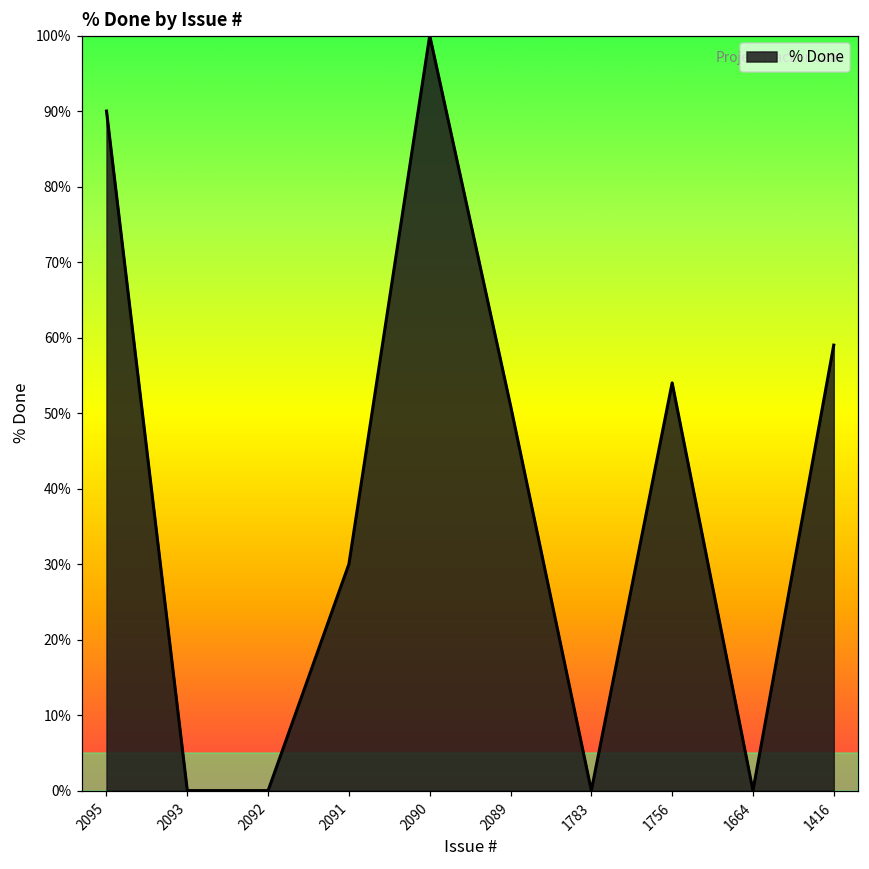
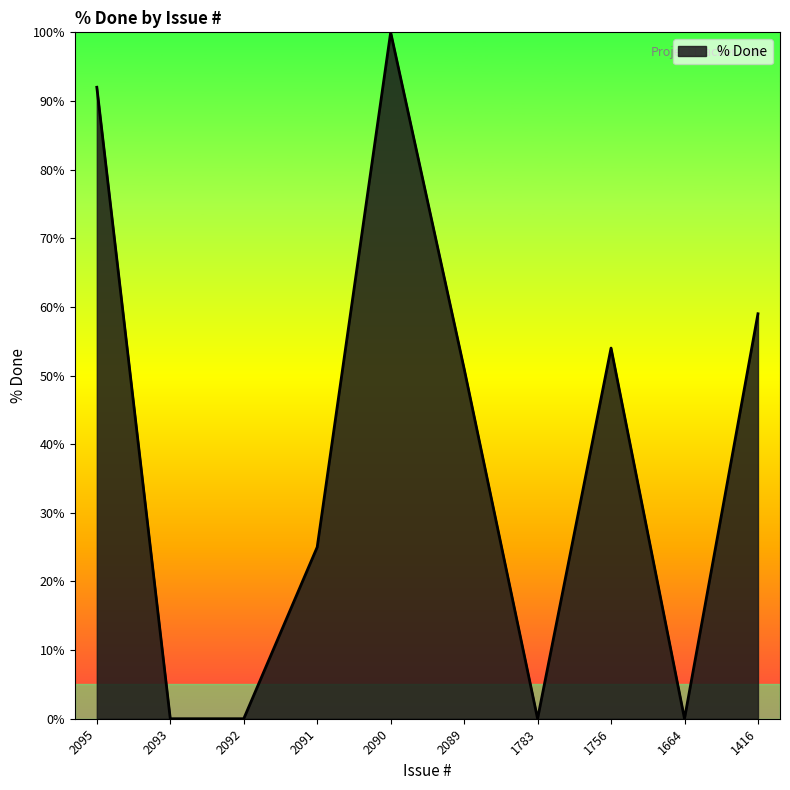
  {
-   "2095": "90%",
-   "2091": "30%",
+   "2095": "92%",
+   "2091": "25%",
    "2090": "100%",
    "2089": "51%",
    "1756": "54%",
    "1416": "59%"
  }
